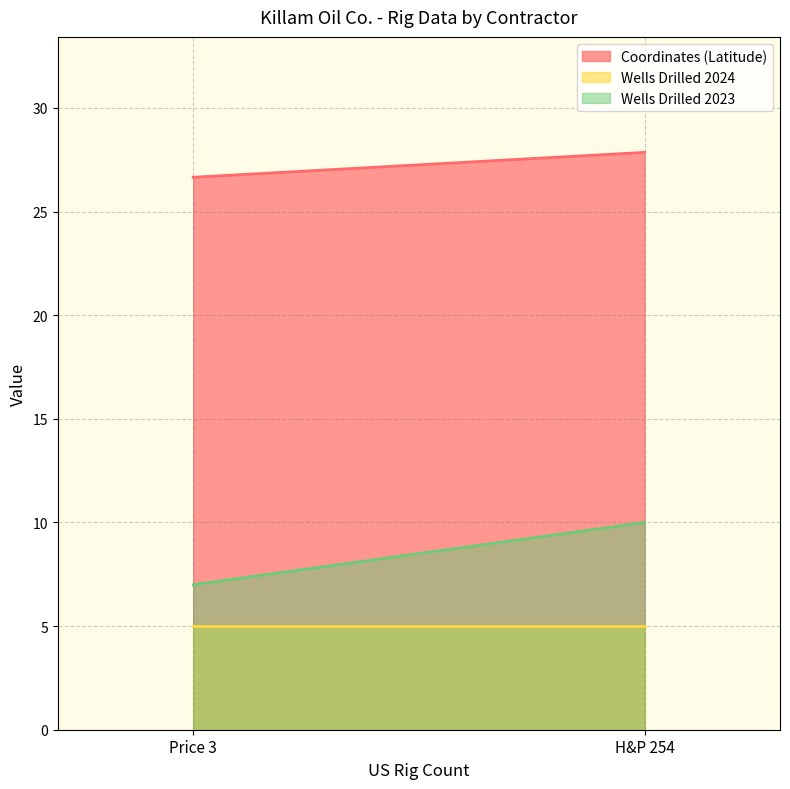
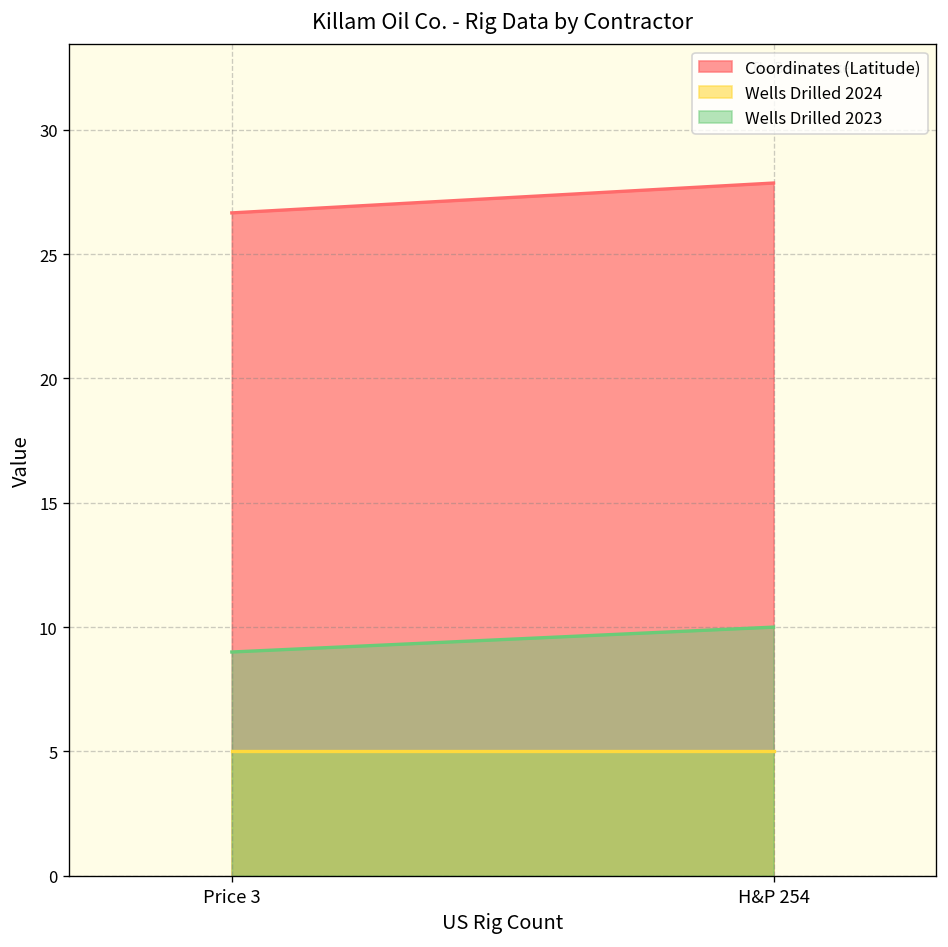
  {
    "Coordinates (Latitude)": {
      "Price 3": 26.7,
      "H&P 254": 27.9
    },
    "Wells Drilled 2024": {
      "Price 3": 5,
      "H&P 254": 5
    },
    "Wells Drilled 2023": {
-     "Price 3": 7,
+     "Price 3": 9,
      "H&P 254": 10
    }
  }
